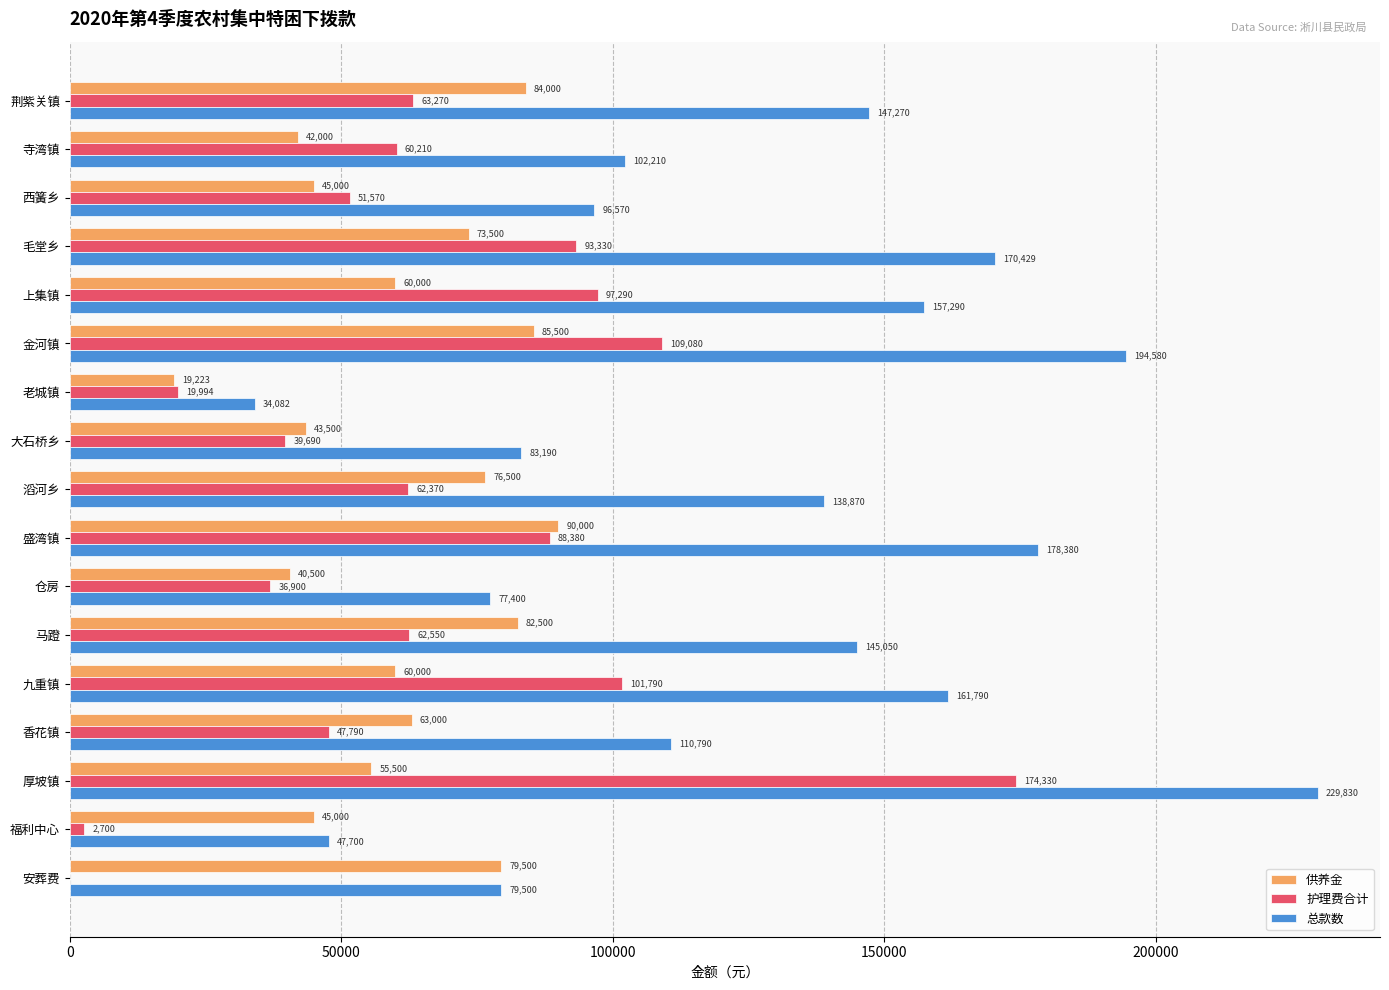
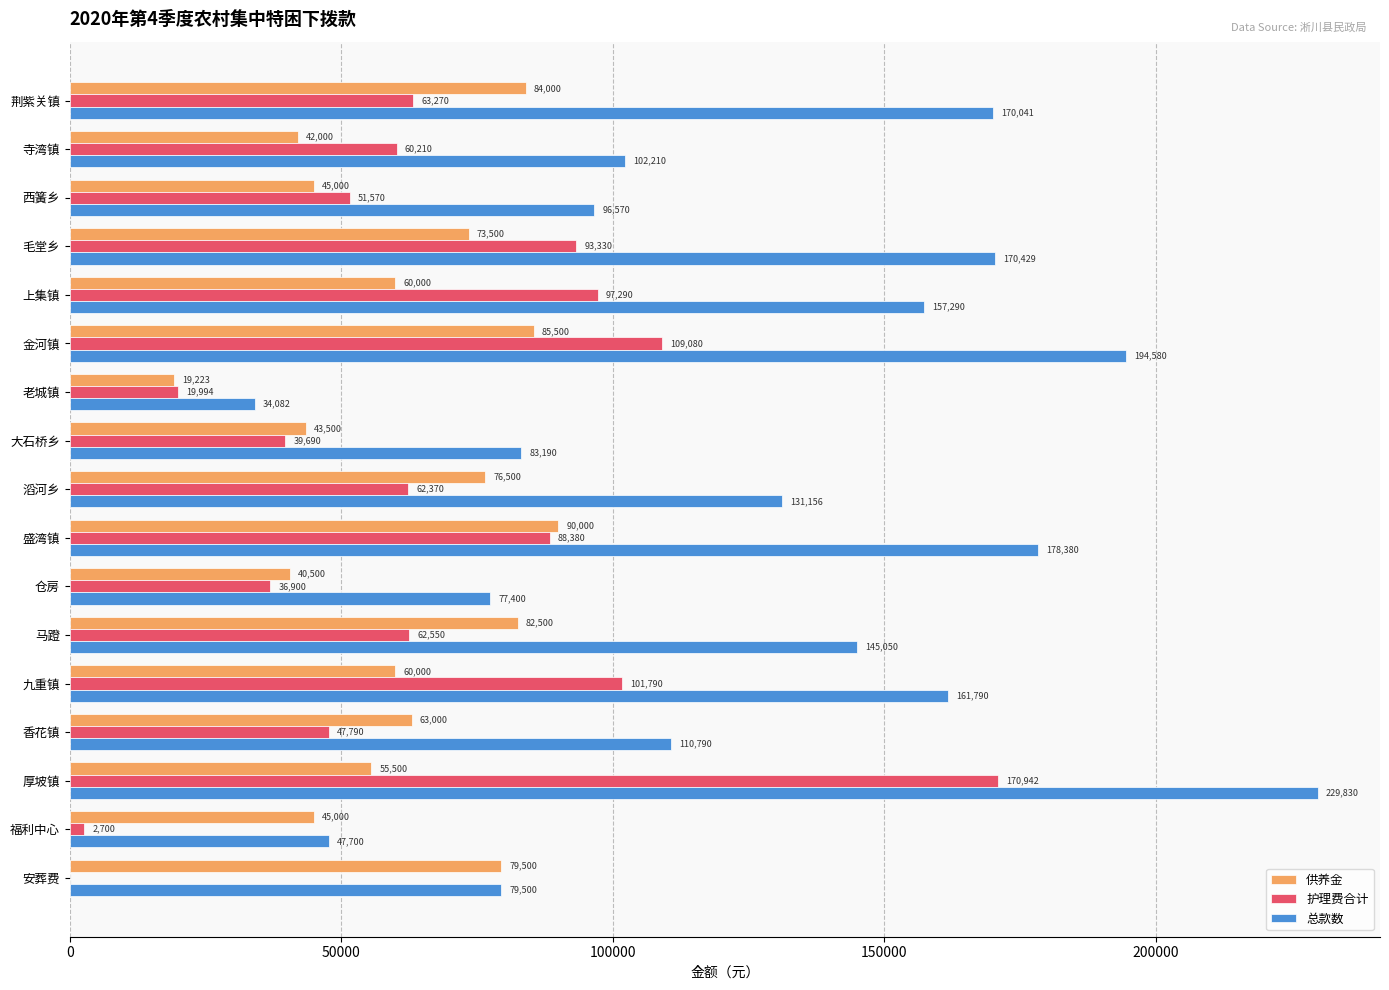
  {
    "供养金": {
      "荆紫关镇": "84,000",
      "寺湾镇": "42,000",
      "西簧乡": "45,000",
      "毛堂乡": "73,500",
      "上集镇": "60,000",
      "金河镇": "85,500",
      "老城镇": "19,223",
      "大石桥乡": "43,500",
      "滔河乡": "76,500",
      "盛湾镇": "90,000",
      "仓房": "40,500",
      "马蹬": "82,500",
      "九重镇": "60,000",
      "香花镇": "63,000",
      "厚坡镇": "55,500",
      "福利中心": "45,000",
      "安葬费": "79,500"
    },
    "护理费合计": {
      "荆紫关镇": "63,270",
      "寺湾镇": "60,210",
      "西簧乡": "51,570",
      "毛堂乡": "93,330",
      "上集镇": "97,290",
      "金河镇": "109,080",
      "老城镇": "19,994",
      "大石桥乡": "39,690",
      "滔河乡": "62,370",
      "盛湾镇": "88,380",
      "仓房": "36,900",
      "马蹬": "62,550",
      "九重镇": "101,790",
      "香花镇": "47,790",
-     "厚坡镇": "174,330",
+     "厚坡镇": "170,942",
      "福利中心": "2,700"
    },
    "总款数": {
-     "荆紫关镇": "147,270",
+     "荆紫关镇": "170,041",
      "寺湾镇": "102,210",
      "西簧乡": "96,570",
      "毛堂乡": "170,429",
      "上集镇": "157,290",
      "金河镇": "194,580",
      "老城镇": "34,082",
      "大石桥乡": "83,190",
-     "滔河乡": "138,870",
+     "滔河乡": "131,156",
      "盛湾镇": "178,380",
      "仓房": "77,400",
      "马蹬": "145,050",
      "九重镇": "161,790",
      "香花镇": "110,790",
      "厚坡镇": "229,830",
      "福利中心": "47,700",
      "安葬费": "79,500"
    }
  }
